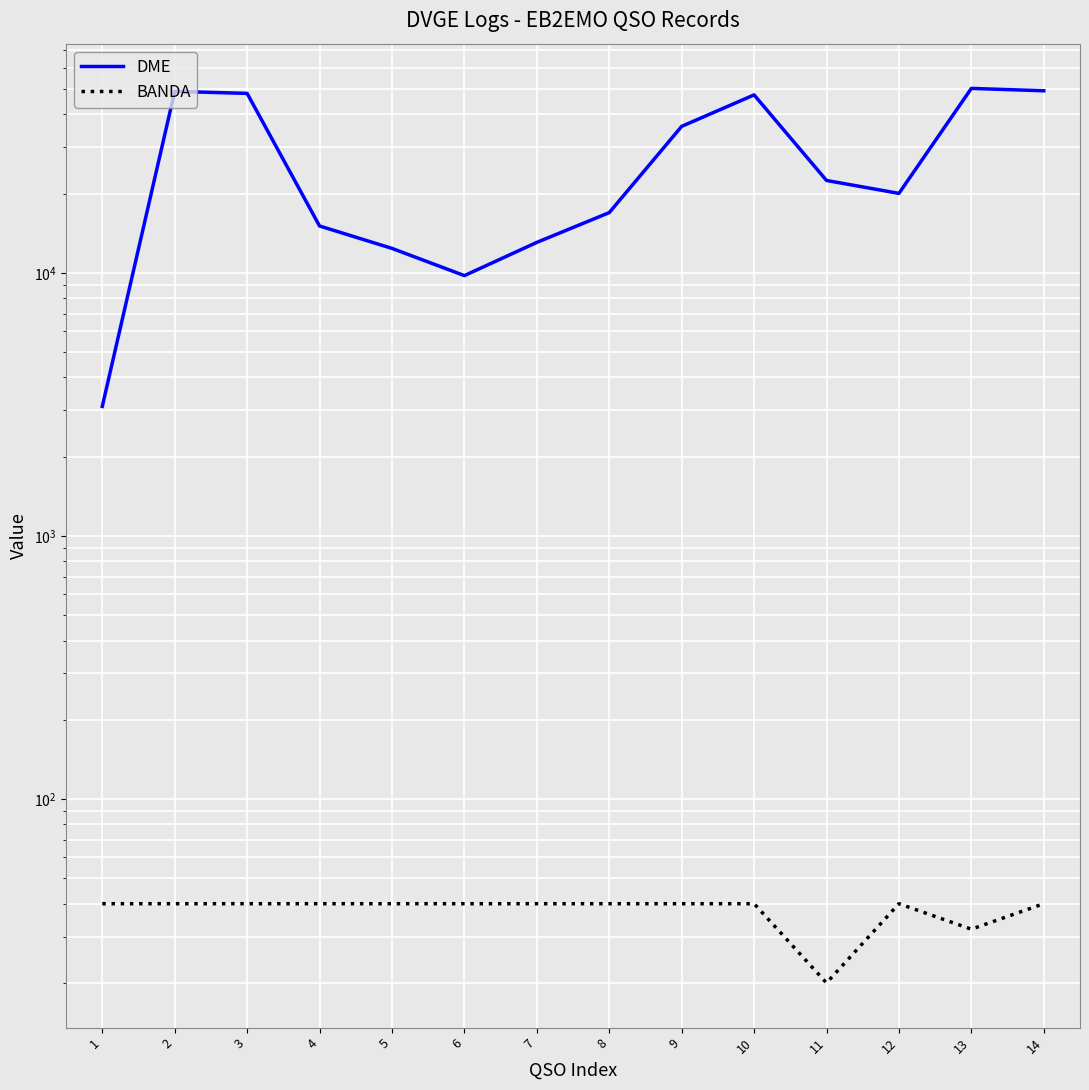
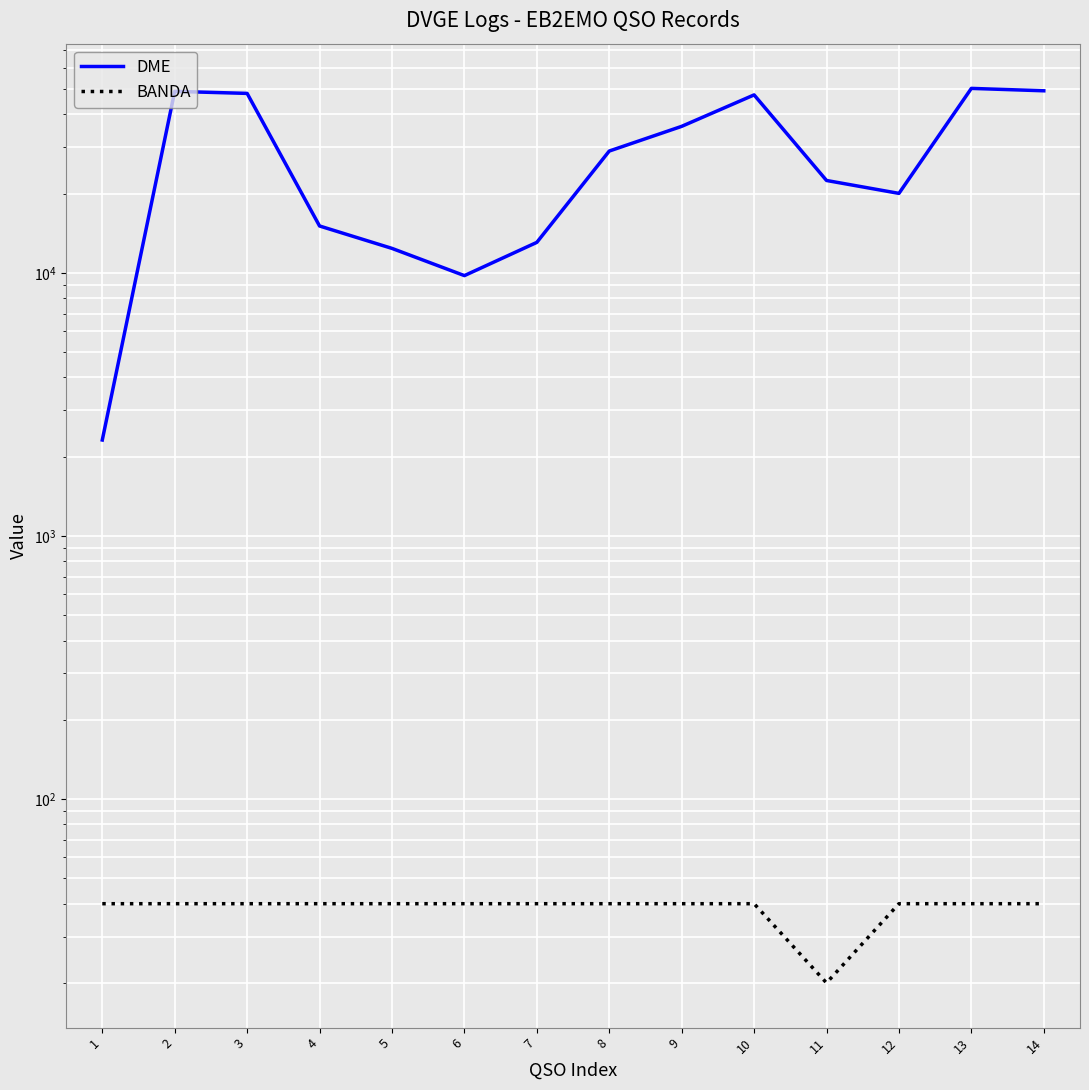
  {
    "DME": {
-     "1": 3100,
+     "1": 2300,
      "3": 48000,
      "4": 15000,
      "5": 12000,
      "6": 9800,
      "7": 13000,
-     "8": 17000,
+     "8": 29000,
      "9": 36000,
      "10": 47000,
      "11": 22000,
      "12": 20000,
      "13": 50000,
      "14": 49000
    },
    "BANDA": {
      "1": 40,
      "2": 40,
      "3": 40,
      "4": 40,
      "5": 40,
      "6": 40,
      "7": 40,
      "8": 40,
      "9": 40,
      "10": 40,
      "11": 20,
      "12": 40,
-     "13": 32,
+     "13": 40,
      "14": 40
    }
  }
